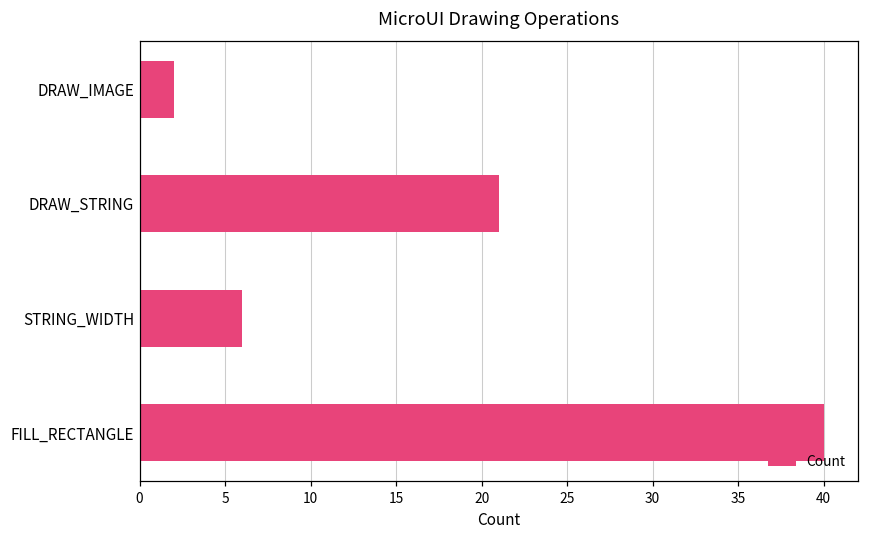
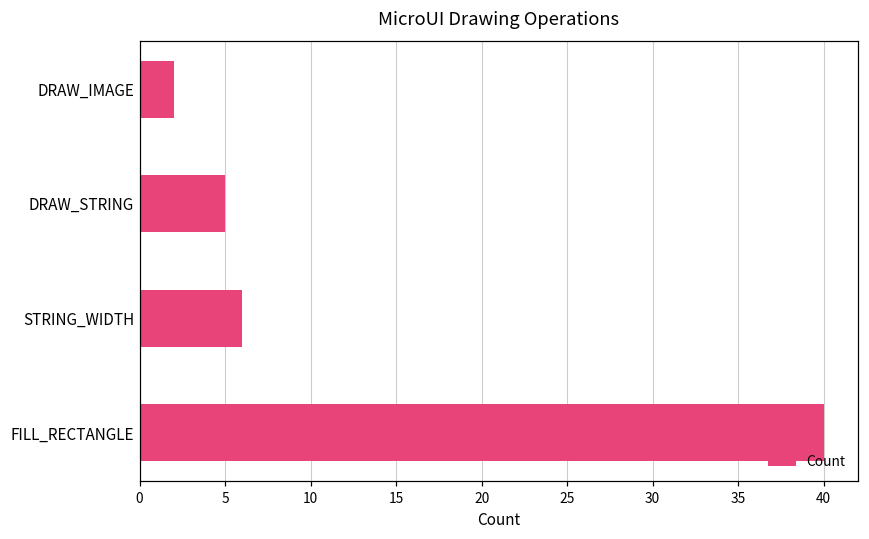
  {
    "DRAW_IMAGE": 2,
-   "DRAW_STRING": 21,
+   "DRAW_STRING": 5,
    "STRING_WIDTH": 6,
    "FILL_RECTANGLE": 40
  }
